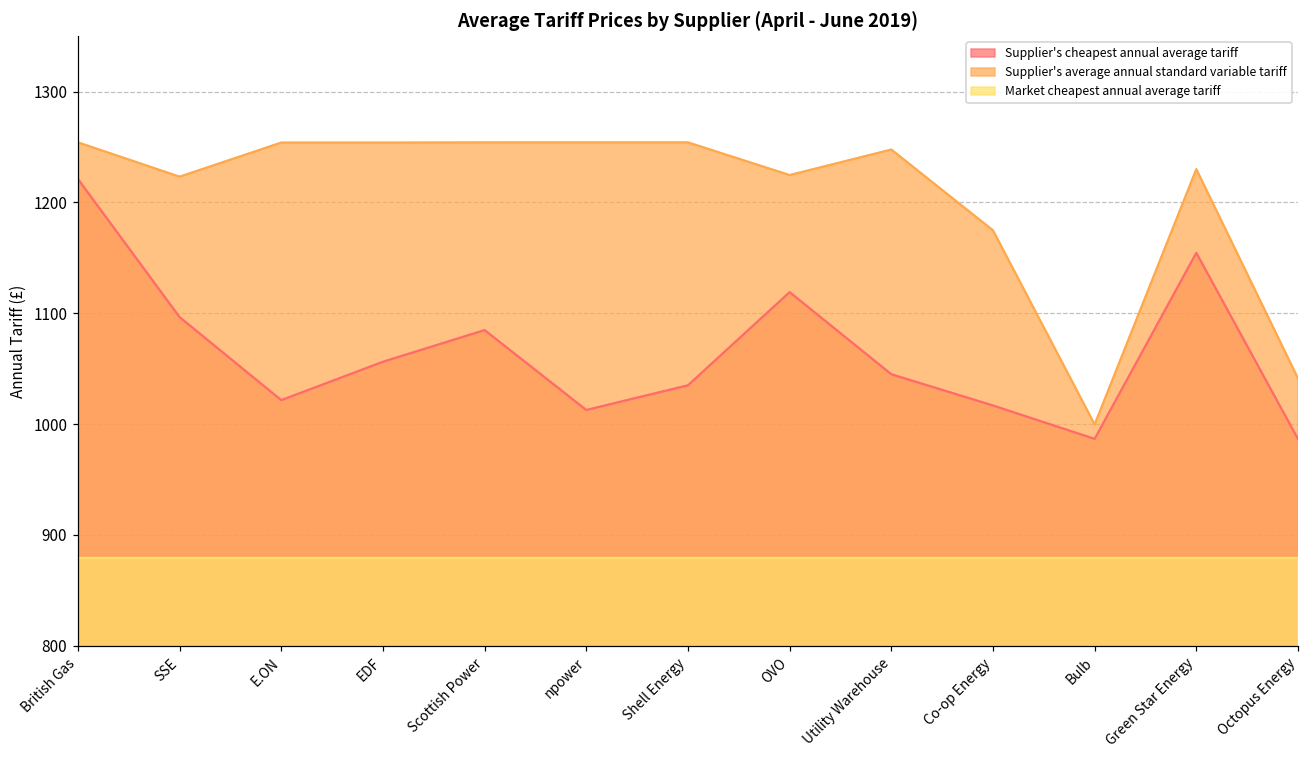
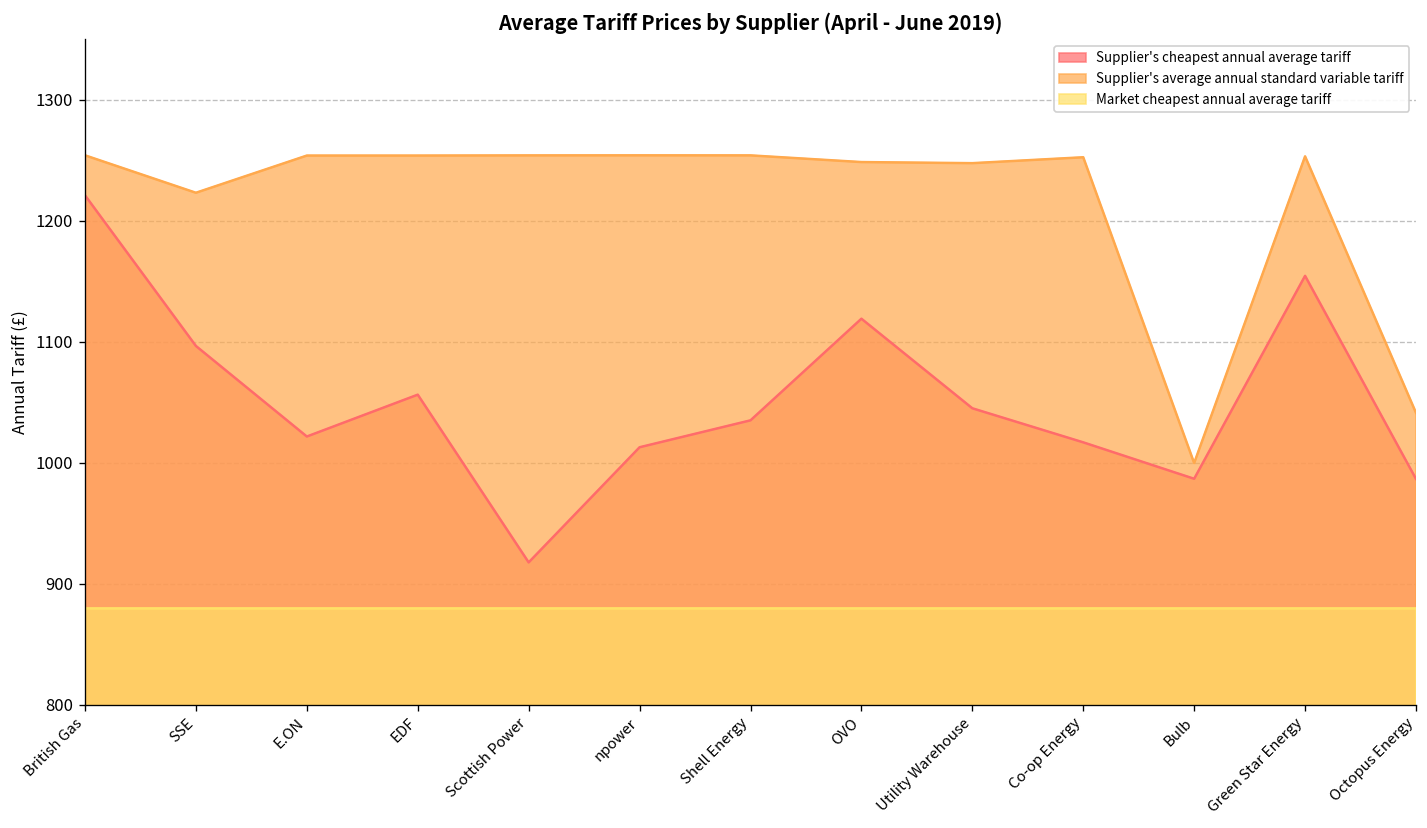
  {
    "Supplier's cheapest annual average tariff": {
      "British Gas": 1221,
      "SSE": 1097,
      "E.ON": 1022,
      "EDF": 1056,
-     "Scottish Power": 1085,
+     "Scottish Power": 918,
      "npower": 1013,
      "Shell Energy": 1035,
      "OVO": 1119,
      "Utility Warehouse": 1045,
      "Co-op Energy": 1017,
      "Bulb": 987,
      "Green Star Energy": 1154,
      "Octopus Energy": 987
    },
    "Supplier's average annual standard variable tariff": {
      "British Gas": 1254,
      "SSE": 1223,
      "E.ON": 1254,
      "EDF": 1254,
      "Scottish Power": 1254,
      "npower": 1254,
      "Shell Energy": 1254,
-     "OVO": 1225,
+     "OVO": 1249,
      "Utility Warehouse": 1248,
-     "Co-op Energy": 1175,
+     "Co-op Energy": 1253,
      "Bulb": 1000,
-     "Green Star Energy": 1230,
+     "Green Star Energy": 1253,
      "Octopus Energy": 1041
    },
    "Market cheapest annual average tariff": {
      "British Gas": 880,
      "SSE": 880,
      "E.ON": 880,
      "EDF": 880,
      "Scottish Power": 880,
      "npower": 880,
      "Shell Energy": 880,
      "OVO": 880,
      "Utility Warehouse": 880,
      "Co-op Energy": 880,
      "Bulb": 880,
      "Green Star Energy": 880,
      "Octopus Energy": 880
    }
  }
